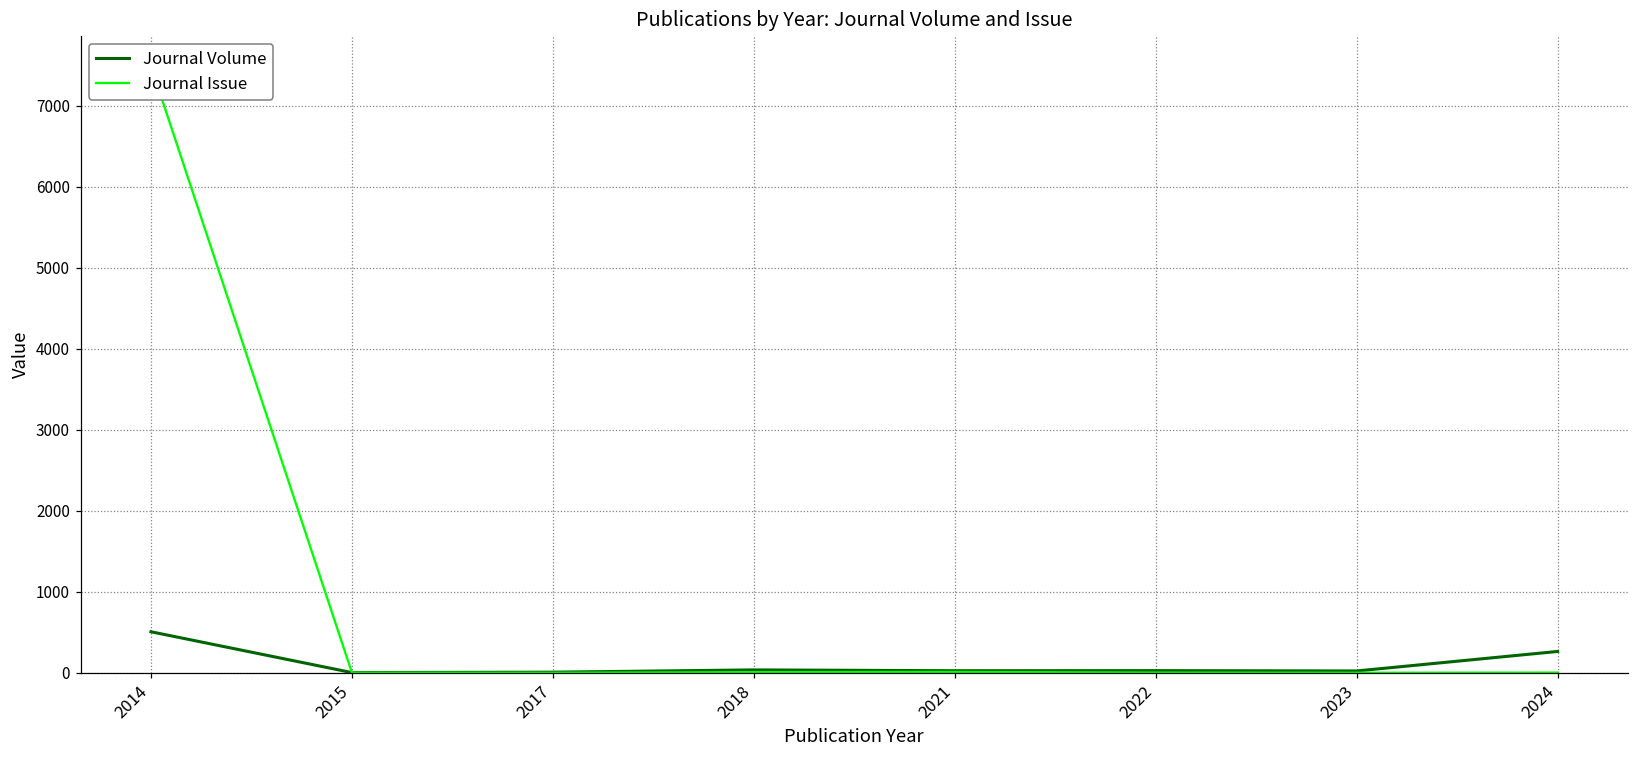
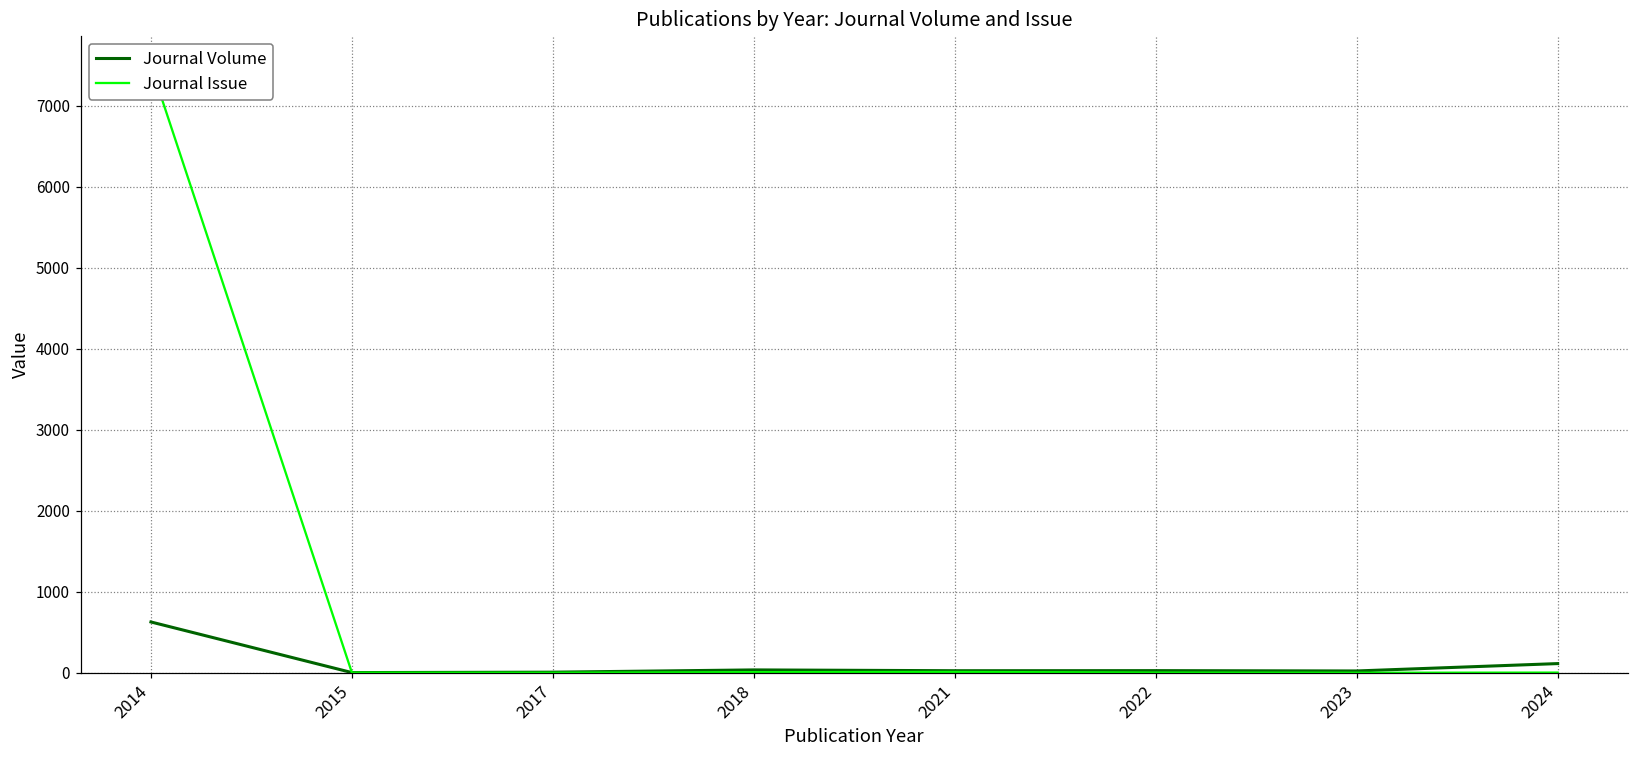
  {
    "Journal Volume": {
-     "2014": 500,
-     "2024": 300
+     "2014": 600,
+     "2024": 100
    },
    "Journal Issue": {
      "2024": 0
    }
  }
